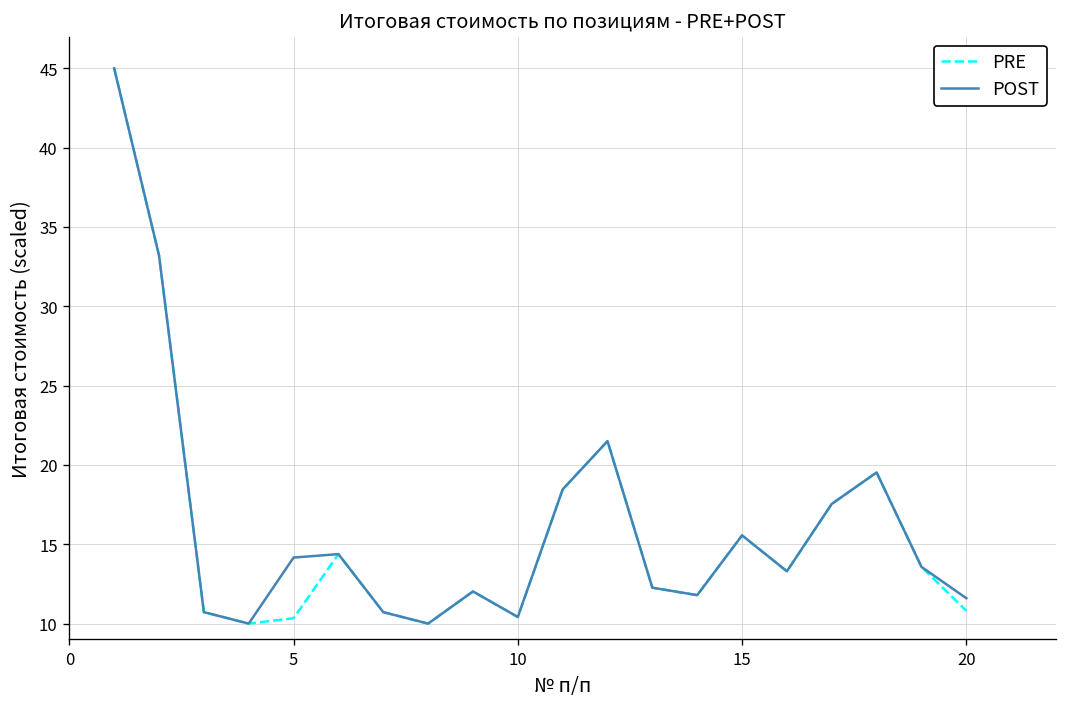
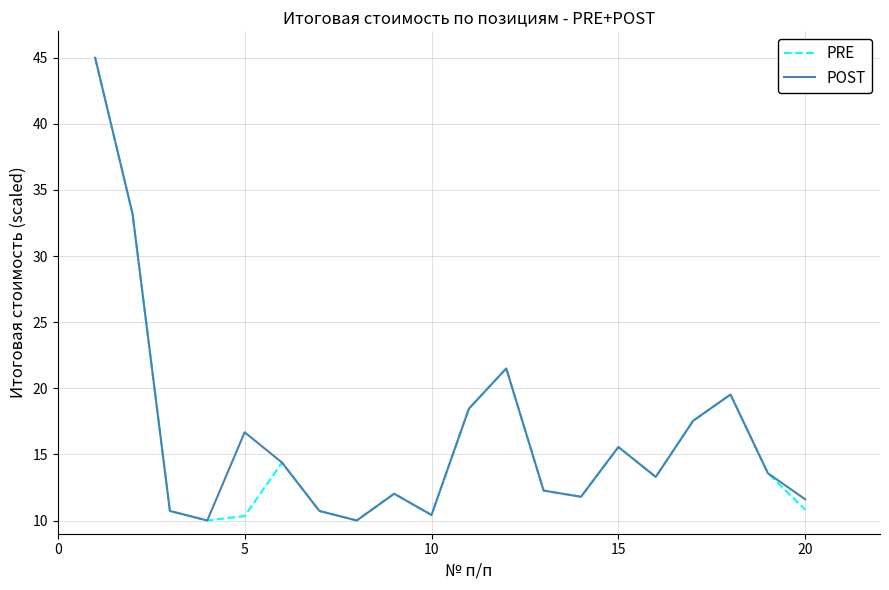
  {
    "PRE": {
      "5": 10.3,
      "20": 10.8
    },
    "POST": {
-     "5": 14.2,
+     "5": 16.7,
      "20": 11.6
    }
  }
